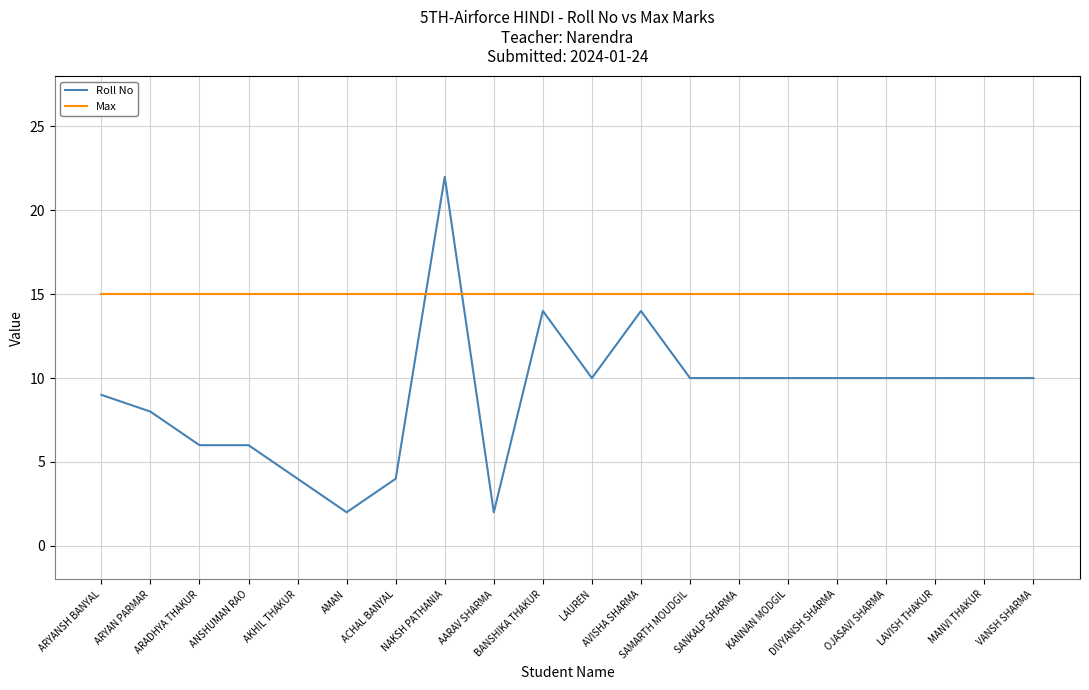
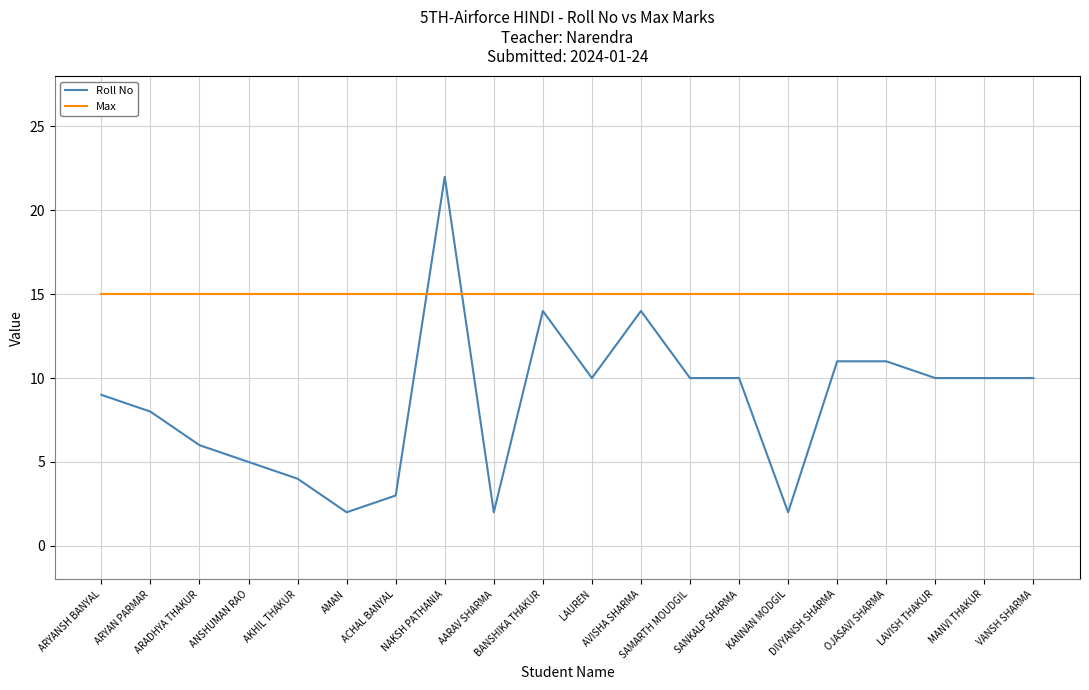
  {
    "Roll No": {
      "ARYANSH BANYAL": 9,
      "ARYAN PARMAR": 8,
      "ARADHYA THAKUR": 6,
-     "ANSHUMAN RAO": 6,
+     "ANSHUMAN RAO": 5,
      "AKHIL THAKUR": 4,
      "AMAN": 2,
-     "ACHAL BANYAL": 4,
+     "ACHAL BANYAL": 3,
      "NAKSH PATHANIA": 22,
      "AARAV SHARMA": 2,
      "BANSHIKA THAKUR": 14,
      "LAUREN": 10,
      "AVISHA SHARMA": 14,
      "SAMARTH MOUDGIL": 10,
      "SANKALP SHARMA": 10,
-     "KANNAN MODGIL": 10,
-     "DIVYANSH SHARMA": 10,
-     "OJASAVI SHARMA": 10,
+     "KANNAN MODGIL": 2,
+     "DIVYANSH SHARMA": 11,
+     "OJASAVI SHARMA": 11,
      "LAVISH THAKUR": 10,
      "MANVI THAKUR": 10,
      "VANSH SHARMA": 10
    },
    "Max": {
      "ARYANSH BANYAL": 15,
      "ARYAN PARMAR": 15,
      "ARADHYA THAKUR": 15,
      "ANSHUMAN RAO": 15,
      "AKHIL THAKUR": 15,
      "AMAN": 15,
      "ACHAL BANYAL": 15,
      "NAKSH PATHANIA": 15,
      "AARAV SHARMA": 15,
      "BANSHIKA THAKUR": 15,
      "LAUREN": 15,
      "AVISHA SHARMA": 15,
      "SAMARTH MOUDGIL": 15,
      "SANKALP SHARMA": 15,
      "KANNAN MODGIL": 15,
      "DIVYANSH SHARMA": 15,
      "OJASAVI SHARMA": 15,
      "LAVISH THAKUR": 15,
      "MANVI THAKUR": 15,
      "VANSH SHARMA": 15
    }
  }
